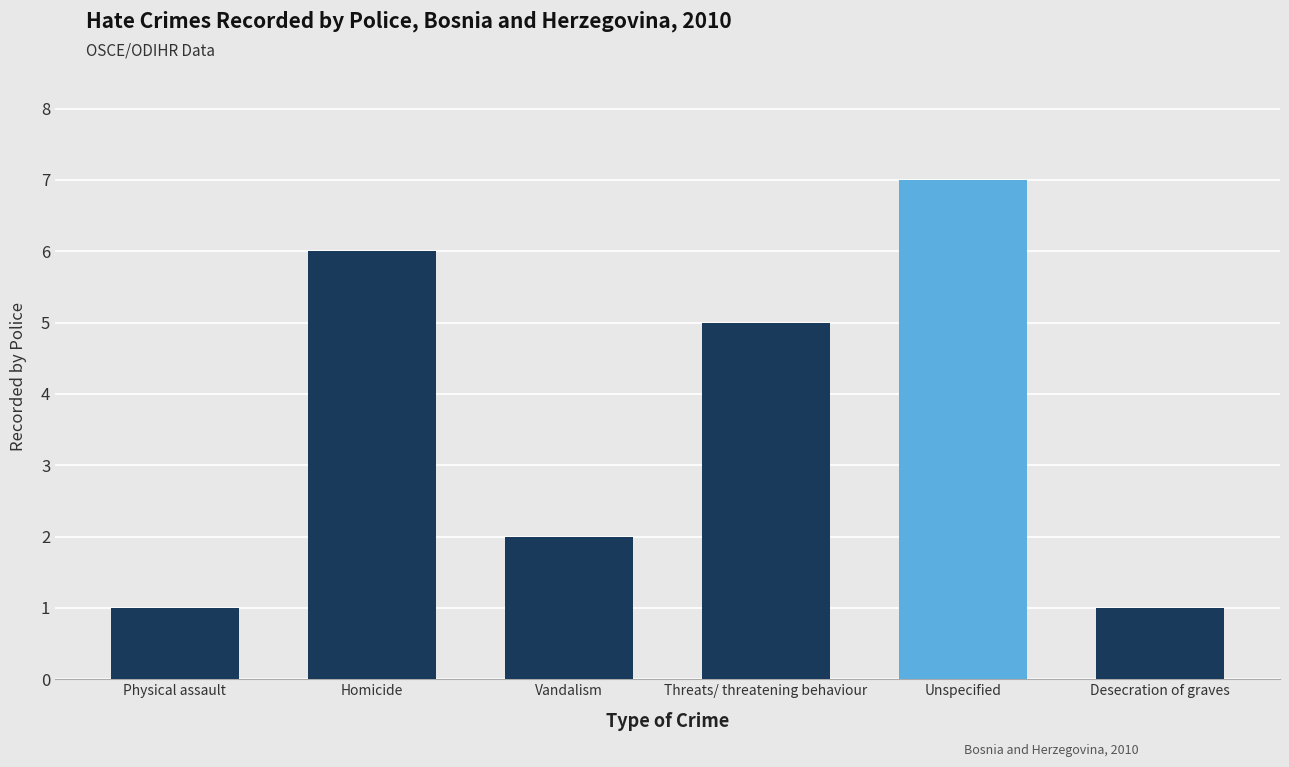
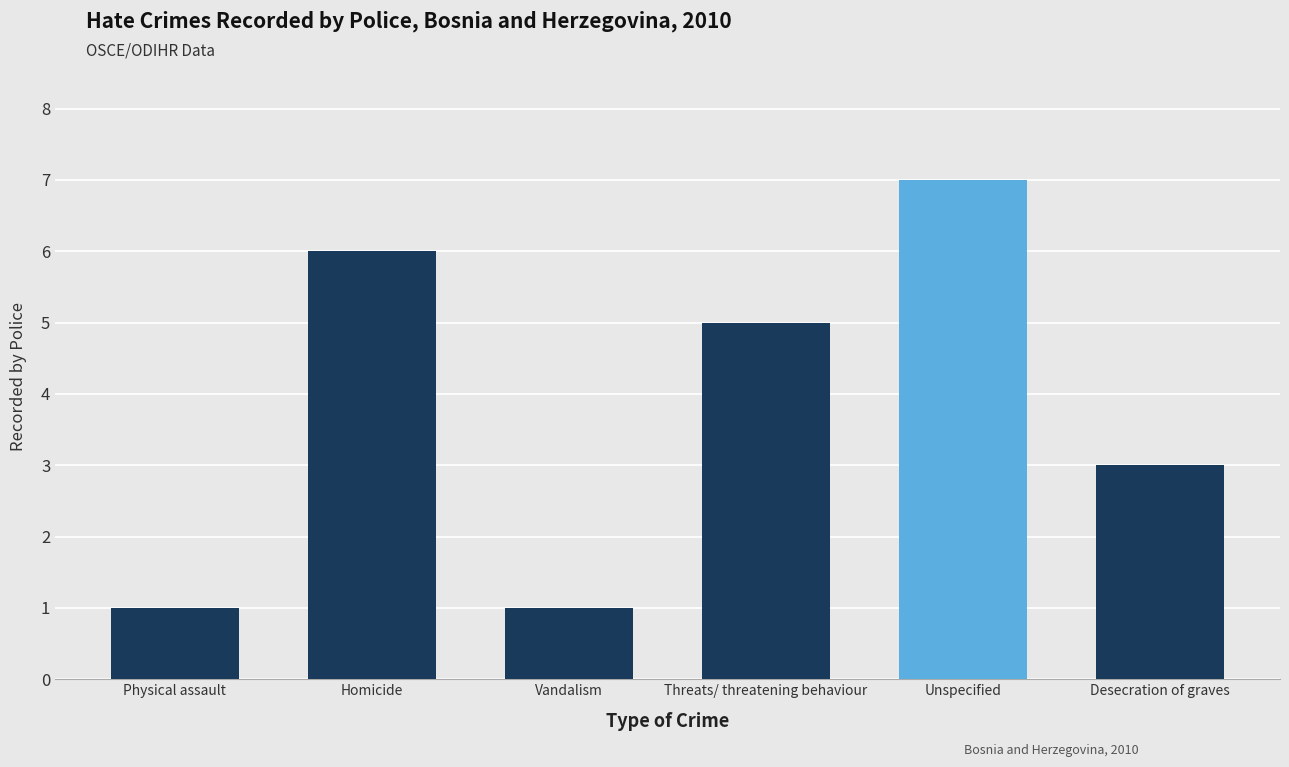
  {
    "Physical assault": 1,
    "Homicide": 6,
-   "Vandalism": 2,
+   "Vandalism": 1,
    "Threats/ threatening behaviour": 5,
    "Unspecified": 7,
-   "Desecration of graves": 1
+   "Desecration of graves": 3
  }
